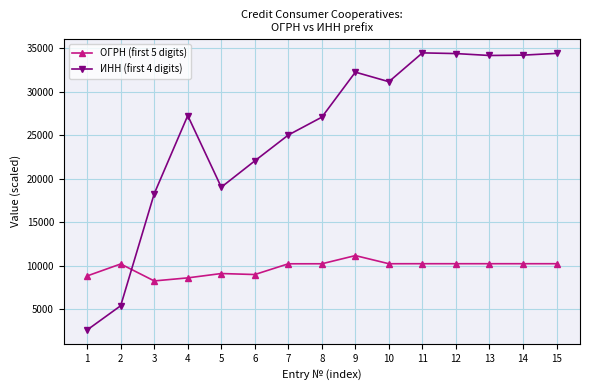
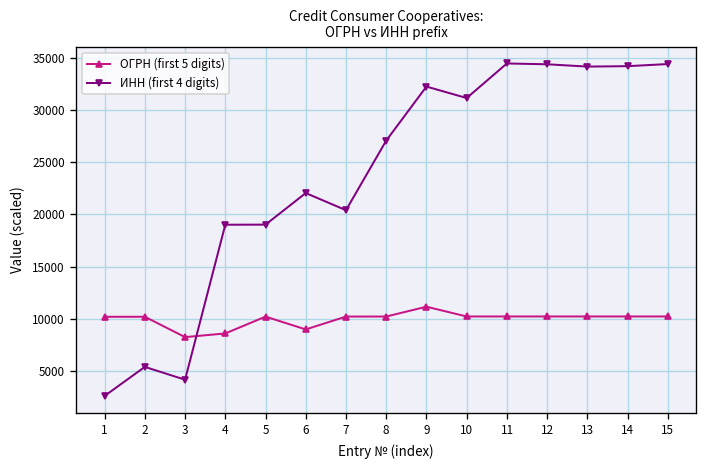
  {
    "ОГРН (first 5 digits)": {
-     "1": 9000,
+     "1": 10000,
      "2": 10000,
      "3": 8000,
      "4": 9000,
-     "5": 9000,
+     "5": 10000,
      "6": 9000,
      "7": 10000,
      "8": 10000,
      "9": 11000,
      "10": 10000,
      "11": 10000,
      "12": 10000,
      "13": 10000,
      "14": 10000,
      "15": 10000
    },
    "ИНН (first 4 digits)": {
      "1": 3000,
      "2": 5000,
-     "3": 18000,
-     "4": 27000,
+     "3": 4000,
+     "4": 19000,
      "5": 19000,
      "6": 22000,
-     "7": 25000,
+     "7": 20000,
      "8": 27000,
      "9": 32000,
      "10": 31000,
      "11": 34000,
      "12": 34000,
      "13": 34000,
      "14": 34000,
      "15": 34000
    }
  }
